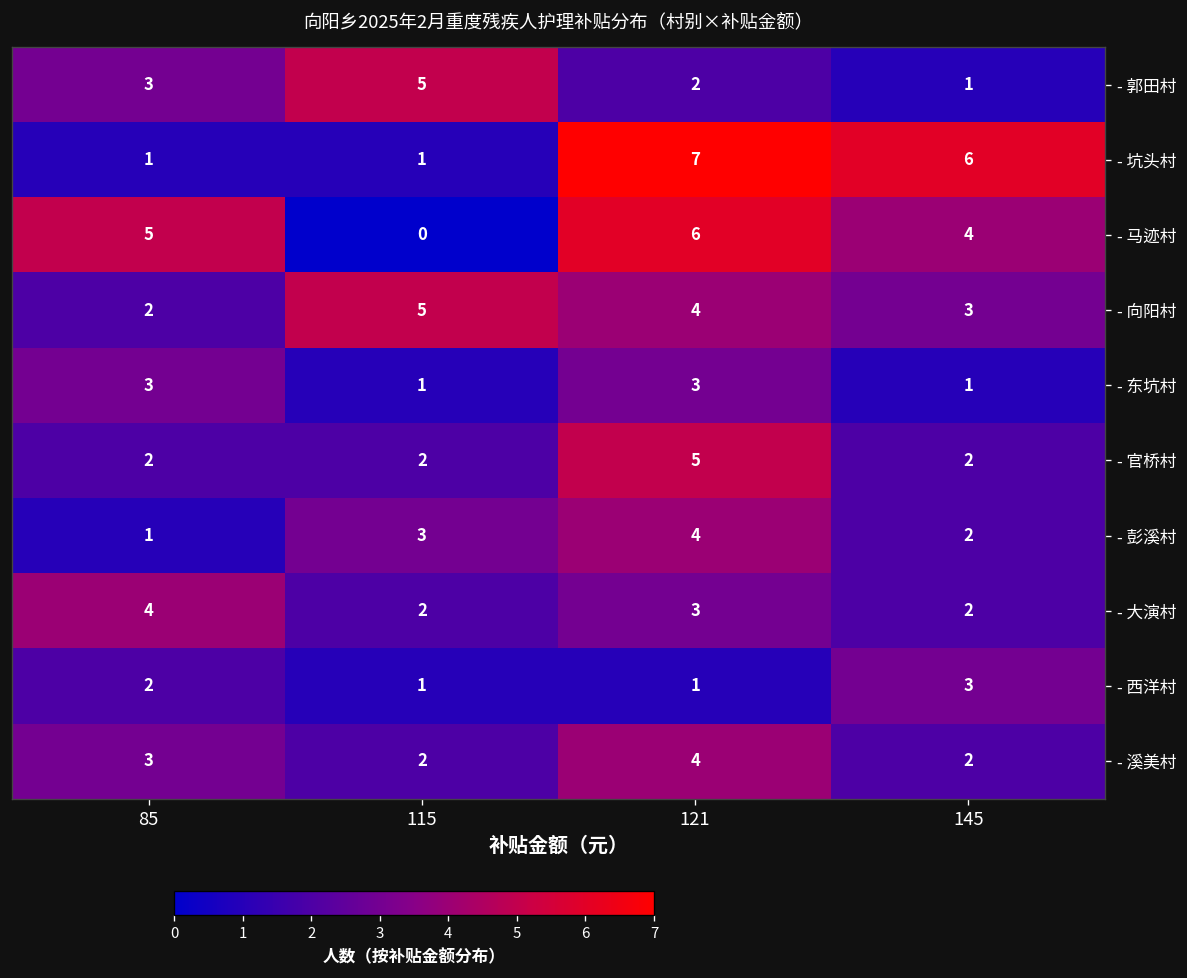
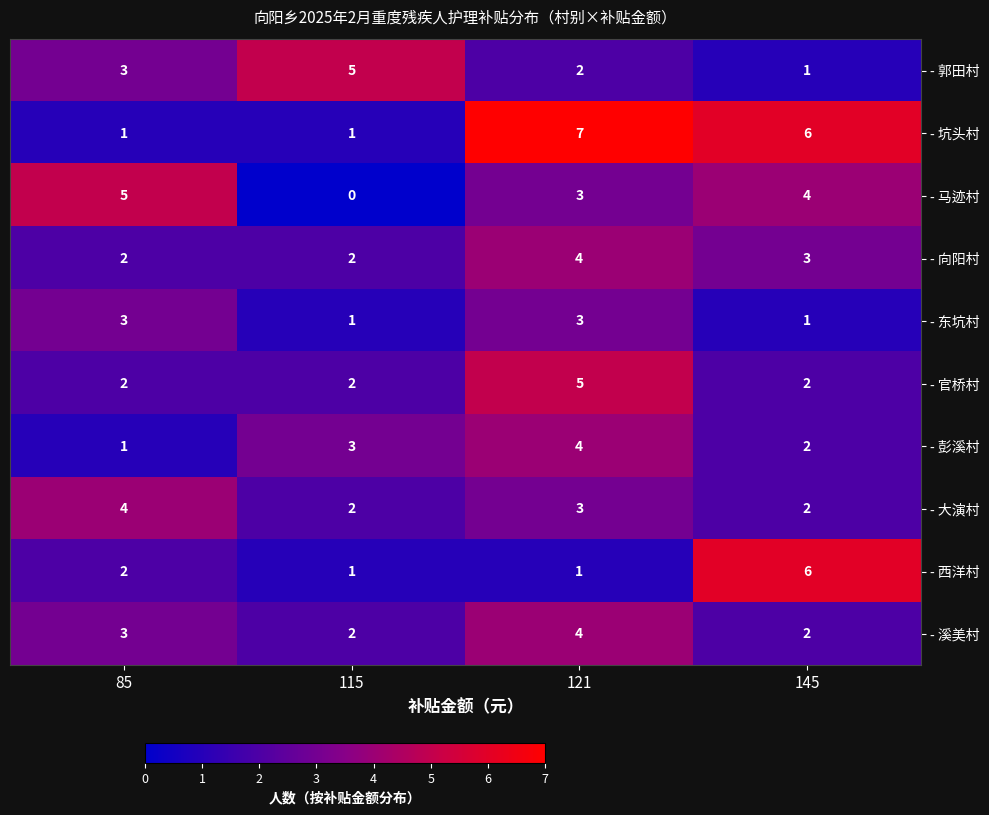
  {
    "- 郭田村": {
      "85": 3,
      "115": 5,
      "121": 2,
      "145": 1
    },
    "- 坑头村": {
      "85": 1,
      "115": 1,
      "121": 7,
      "145": 6
    },
    "- 马迹村": {
      "85": 5,
      "115": 0,
-     "121": 6,
+     "121": 3,
      "145": 4
    },
    "- 向阳村": {
      "85": 2,
-     "115": 5,
+     "115": 2,
      "121": 4,
      "145": 3
    },
    "- 东坑村": {
      "85": 3,
      "115": 1,
      "121": 3,
      "145": 1
    },
    "- 官桥村": {
      "85": 2,
      "115": 2,
      "121": 5,
      "145": 2
    },
    "- 彭溪村": {
      "85": 1,
      "115": 3,
      "121": 4,
      "145": 2
    },
    "- 大演村": {
      "85": 4,
      "115": 2,
      "121": 3,
      "145": 2
    },
    "- 西洋村": {
      "85": 2,
      "115": 1,
      "121": 1,
-     "145": 3
+     "145": 6
    },
    "- 溪美村": {
      "85": 3,
      "115": 2,
      "121": 4,
      "145": 2
    }
  }
